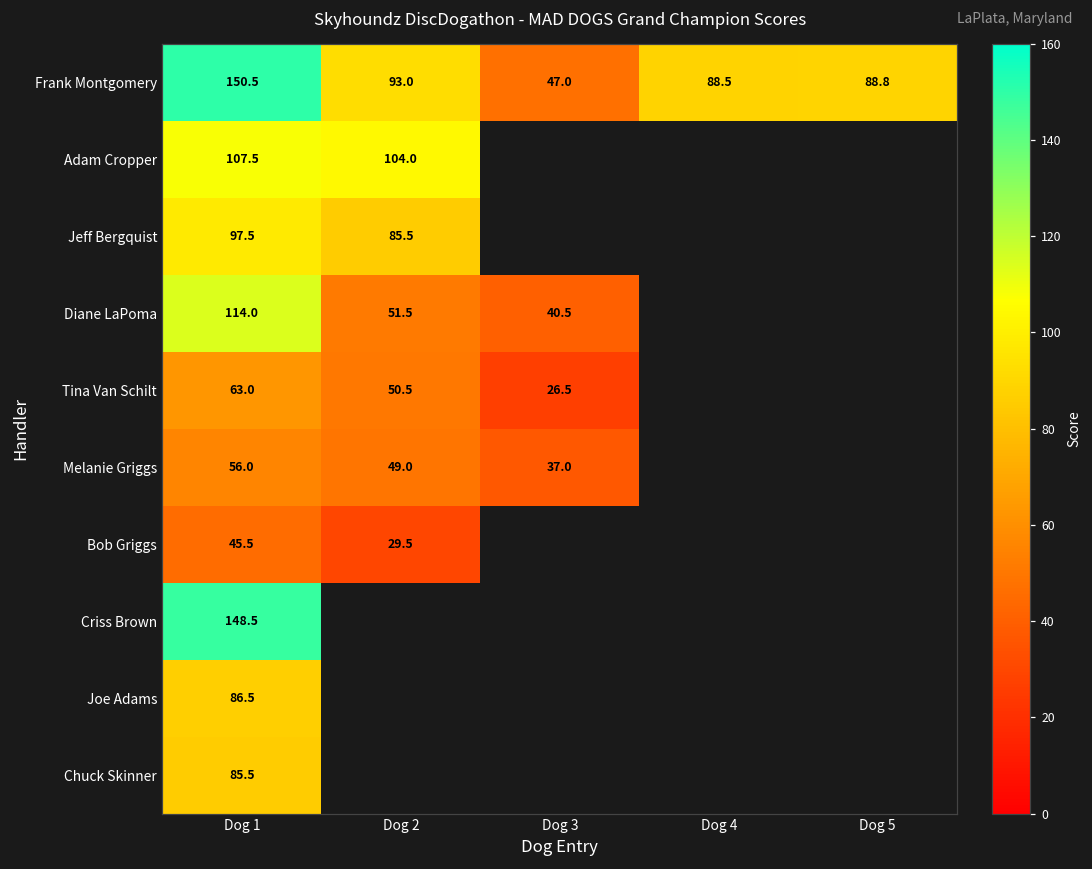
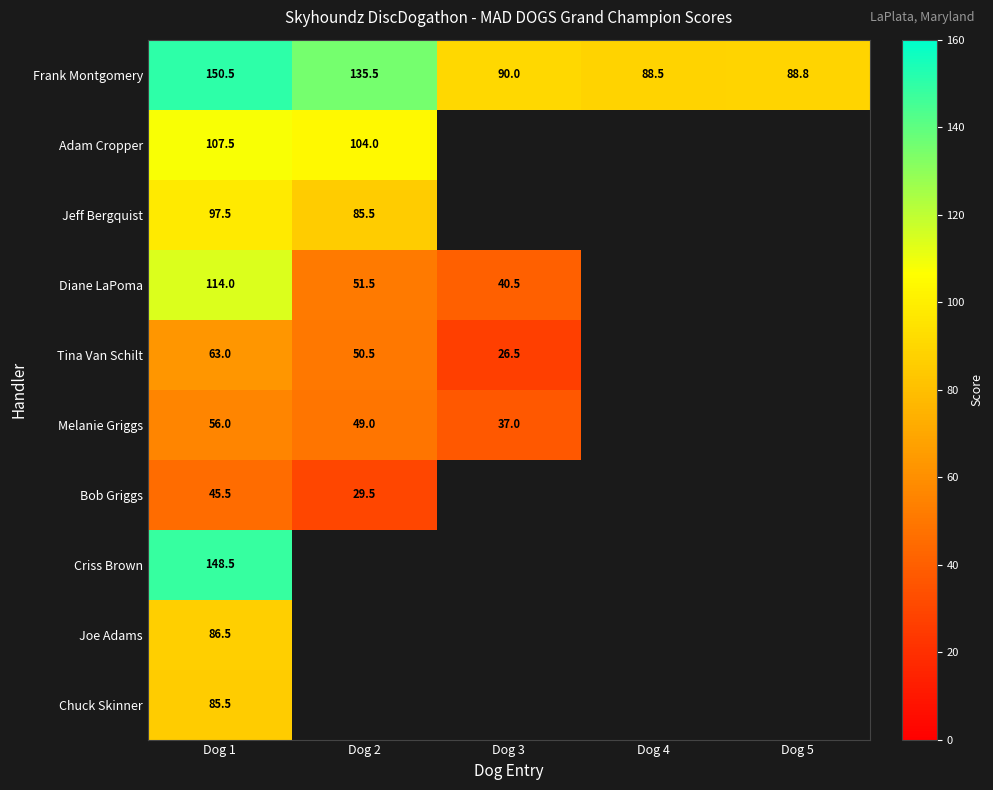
  {
    "Frank Montgomery": {
      "Dog 1": 150.5,
-     "Dog 2": 93.0,
-     "Dog 3": 47.0,
+     "Dog 2": 135.5,
+     "Dog 3": 90.0,
      "Dog 4": 88.5,
      "Dog 5": 88.8
    },
    "Adam Cropper": {
      "Dog 1": 107.5,
      "Dog 2": 104.0
    },
    "Jeff Bergquist": {
      "Dog 1": 97.5,
      "Dog 2": 85.5
    },
    "Diane LaPoma": {
      "Dog 1": 114.0,
      "Dog 2": 51.5,
      "Dog 3": 40.5
    },
    "Tina Van Schilt": {
      "Dog 1": 63.0,
      "Dog 2": 50.5,
      "Dog 3": 26.5
    },
    "Melanie Griggs": {
      "Dog 1": 56.0,
      "Dog 2": 49.0,
      "Dog 3": 37.0
    },
    "Bob Griggs": {
      "Dog 1": 45.5,
      "Dog 2": 29.5
    },
    "Criss Brown": {
      "Dog 1": 148.5
    },
    "Joe Adams": {
      "Dog 1": 86.5
    },
    "Chuck Skinner": {
      "Dog 1": 85.5
    }
  }
